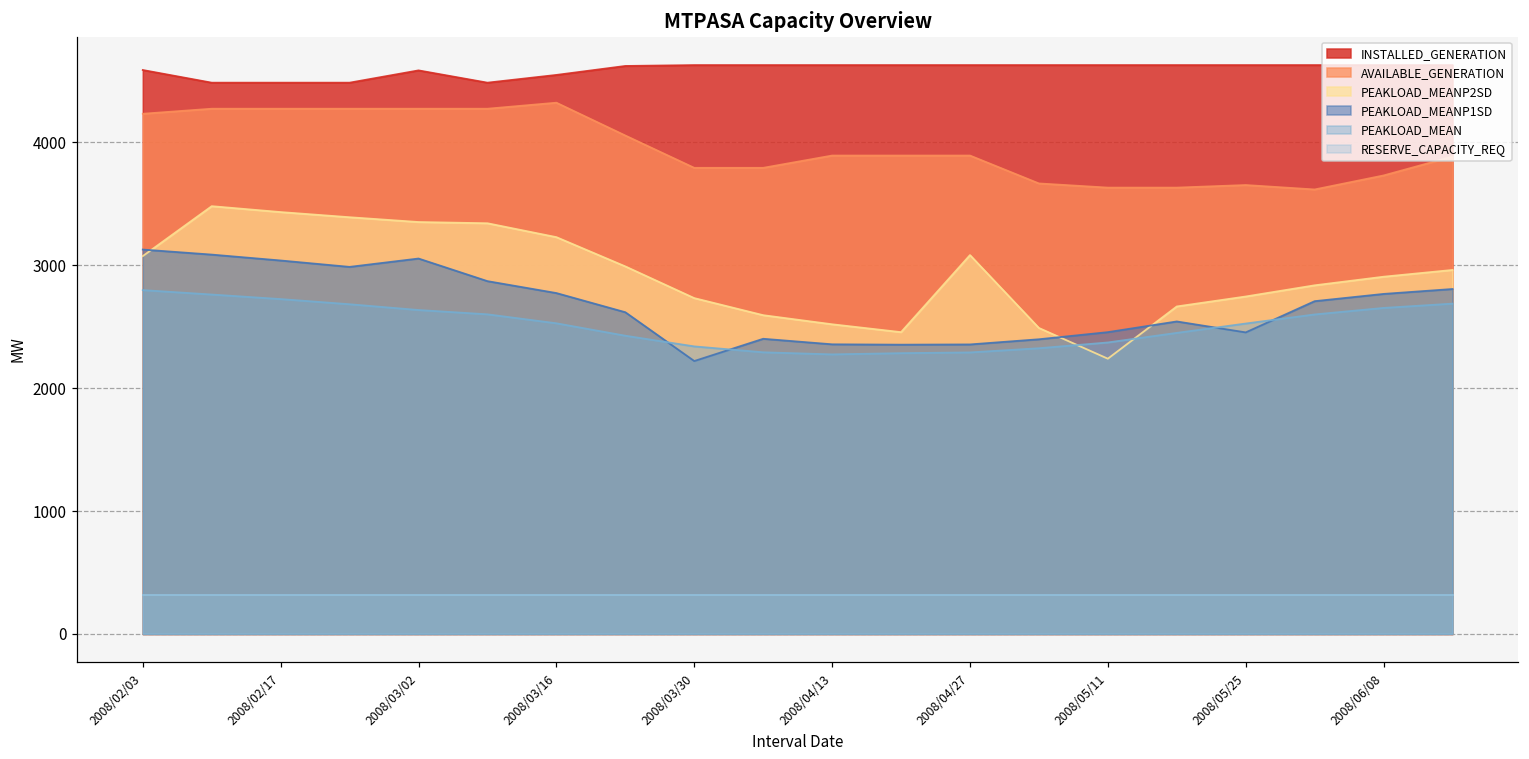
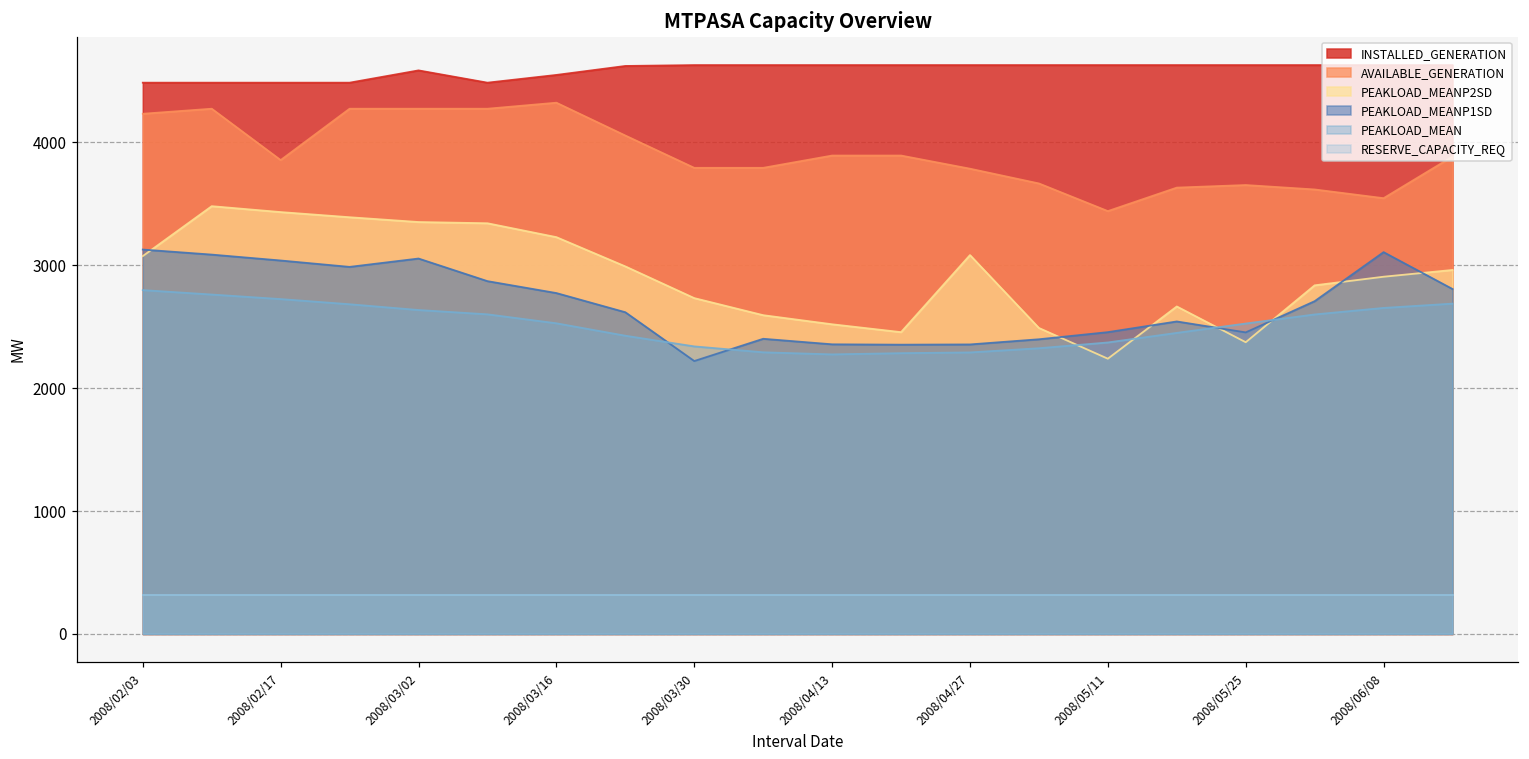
  {
    "INSTALLED_GENERATION": {
-     "2008/02/03": 4590,
+     "2008/02/03": 4490,
      "2008/02/17": 4490,
      "2008/03/02": 4590,
      "2008/03/16": 4550,
      "2008/03/30": 4630,
      "2008/04/13": 4630,
      "2008/04/27": 4630,
      "2008/05/11": 4630,
      "2008/05/25": 4630
    },
    "AVAILABLE_GENERATION": {
      "2008/02/03": 4230,
-     "2008/02/17": 4270,
+     "2008/02/17": 3860,
      "2008/03/02": 4270,
      "2008/03/16": 4320,
      "2008/03/30": 3790,
      "2008/04/13": 3890,
-     "2008/04/27": 3890,
-     "2008/05/11": 3630,
+     "2008/04/27": 3790,
+     "2008/05/11": 3440,
      "2008/05/25": 3650,
-     "2008/06/08": 3730
+     "2008/06/08": 3550
    },
    "PEAKLOAD_MEANP2SD": {
      "2008/02/03": 3080,
      "2008/02/17": 3430,
      "2008/03/02": 3350,
      "2008/03/16": 3230,
      "2008/03/30": 2730,
      "2008/04/13": 2520,
      "2008/04/27": 3080,
      "2008/05/11": 2240,
-     "2008/05/25": 2750,
+     "2008/05/25": 2370,
      "2008/06/08": 2910
    },
    "PEAKLOAD_MEANP1SD": {
      "2008/02/03": 3130,
      "2008/02/17": 3040,
      "2008/03/02": 3060,
      "2008/03/16": 2770,
      "2008/03/30": 2220,
      "2008/04/13": 2360,
      "2008/04/27": 2360,
      "2008/05/11": 2460,
      "2008/05/25": 2450,
-     "2008/06/08": 2770
+     "2008/06/08": 3110
    }
  }
